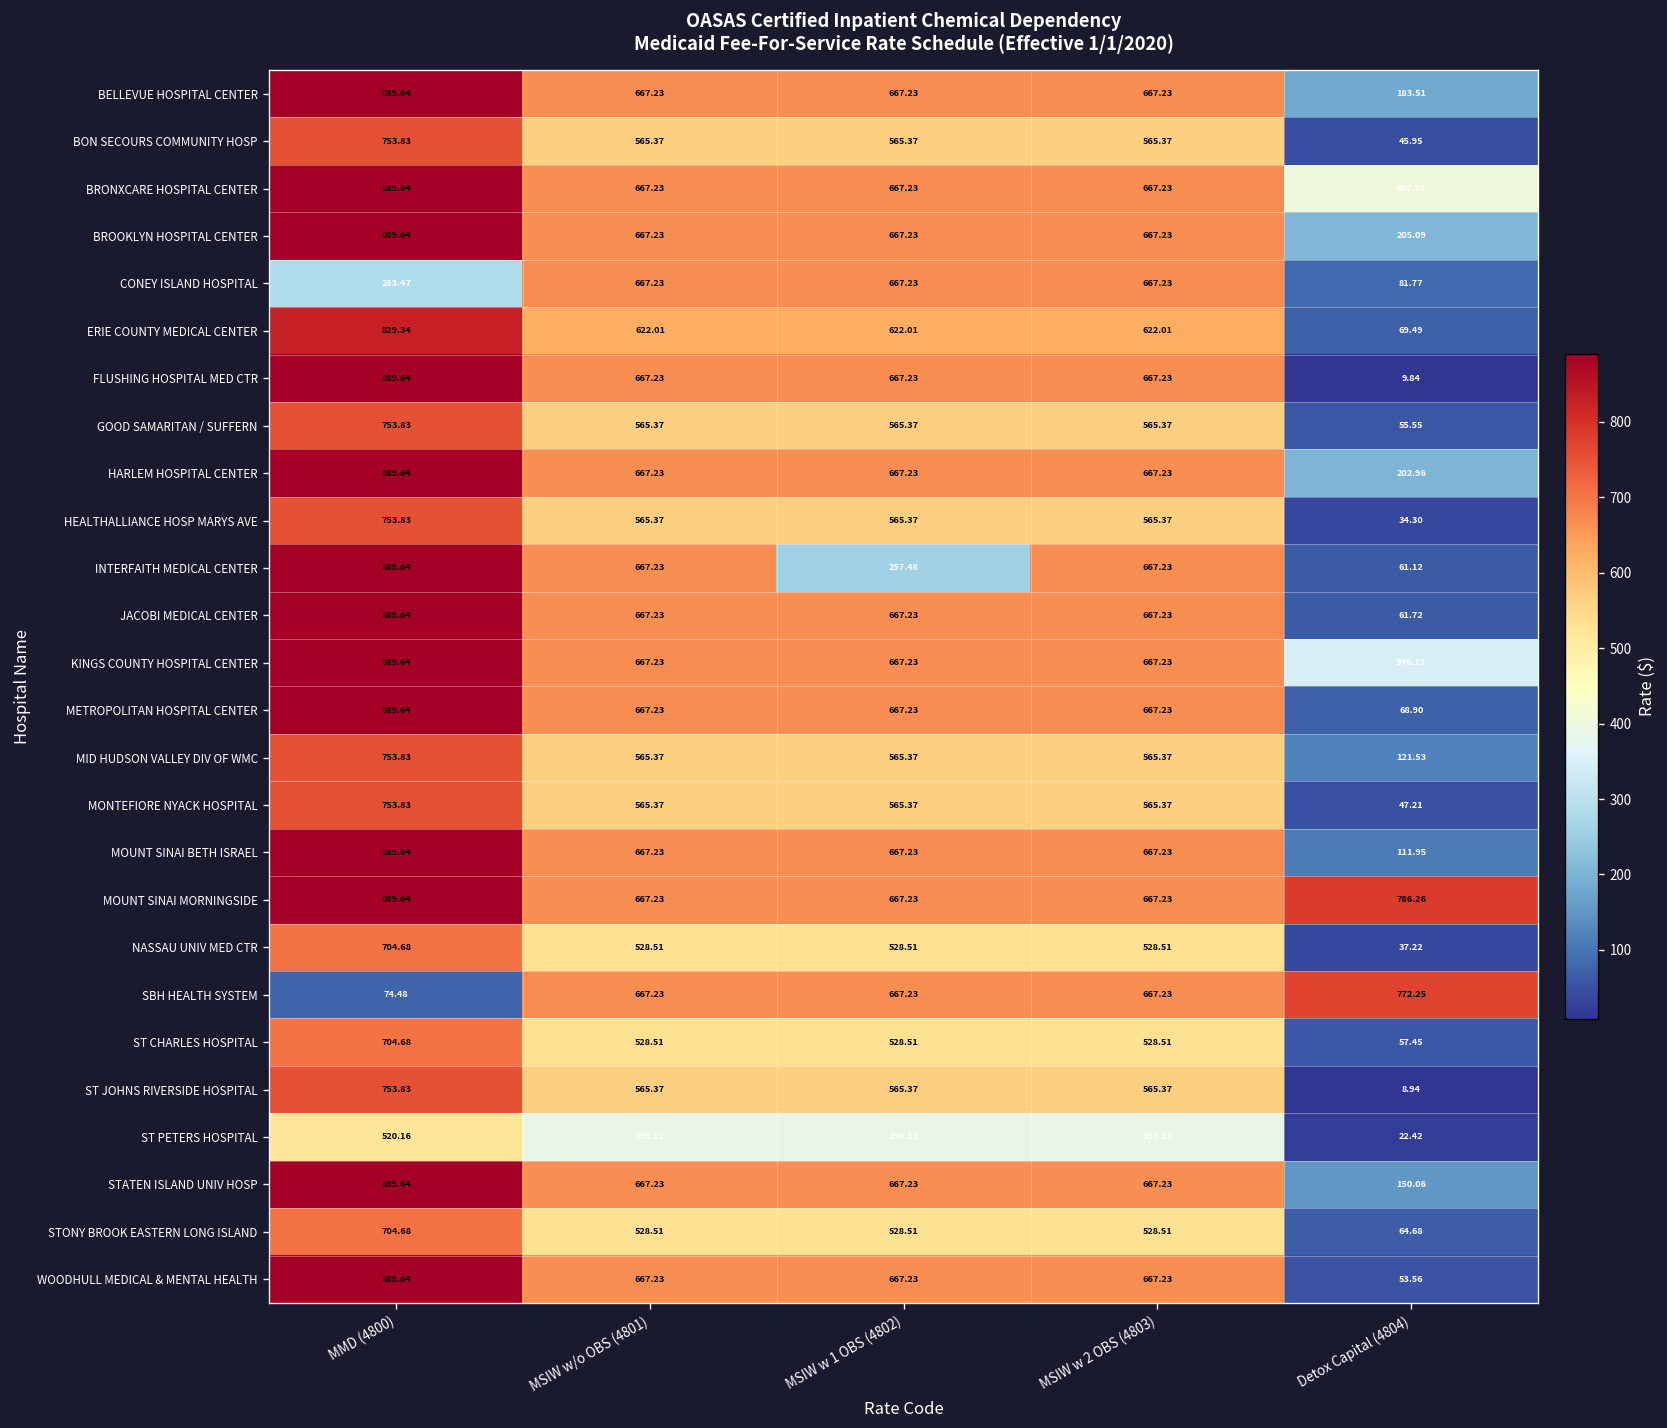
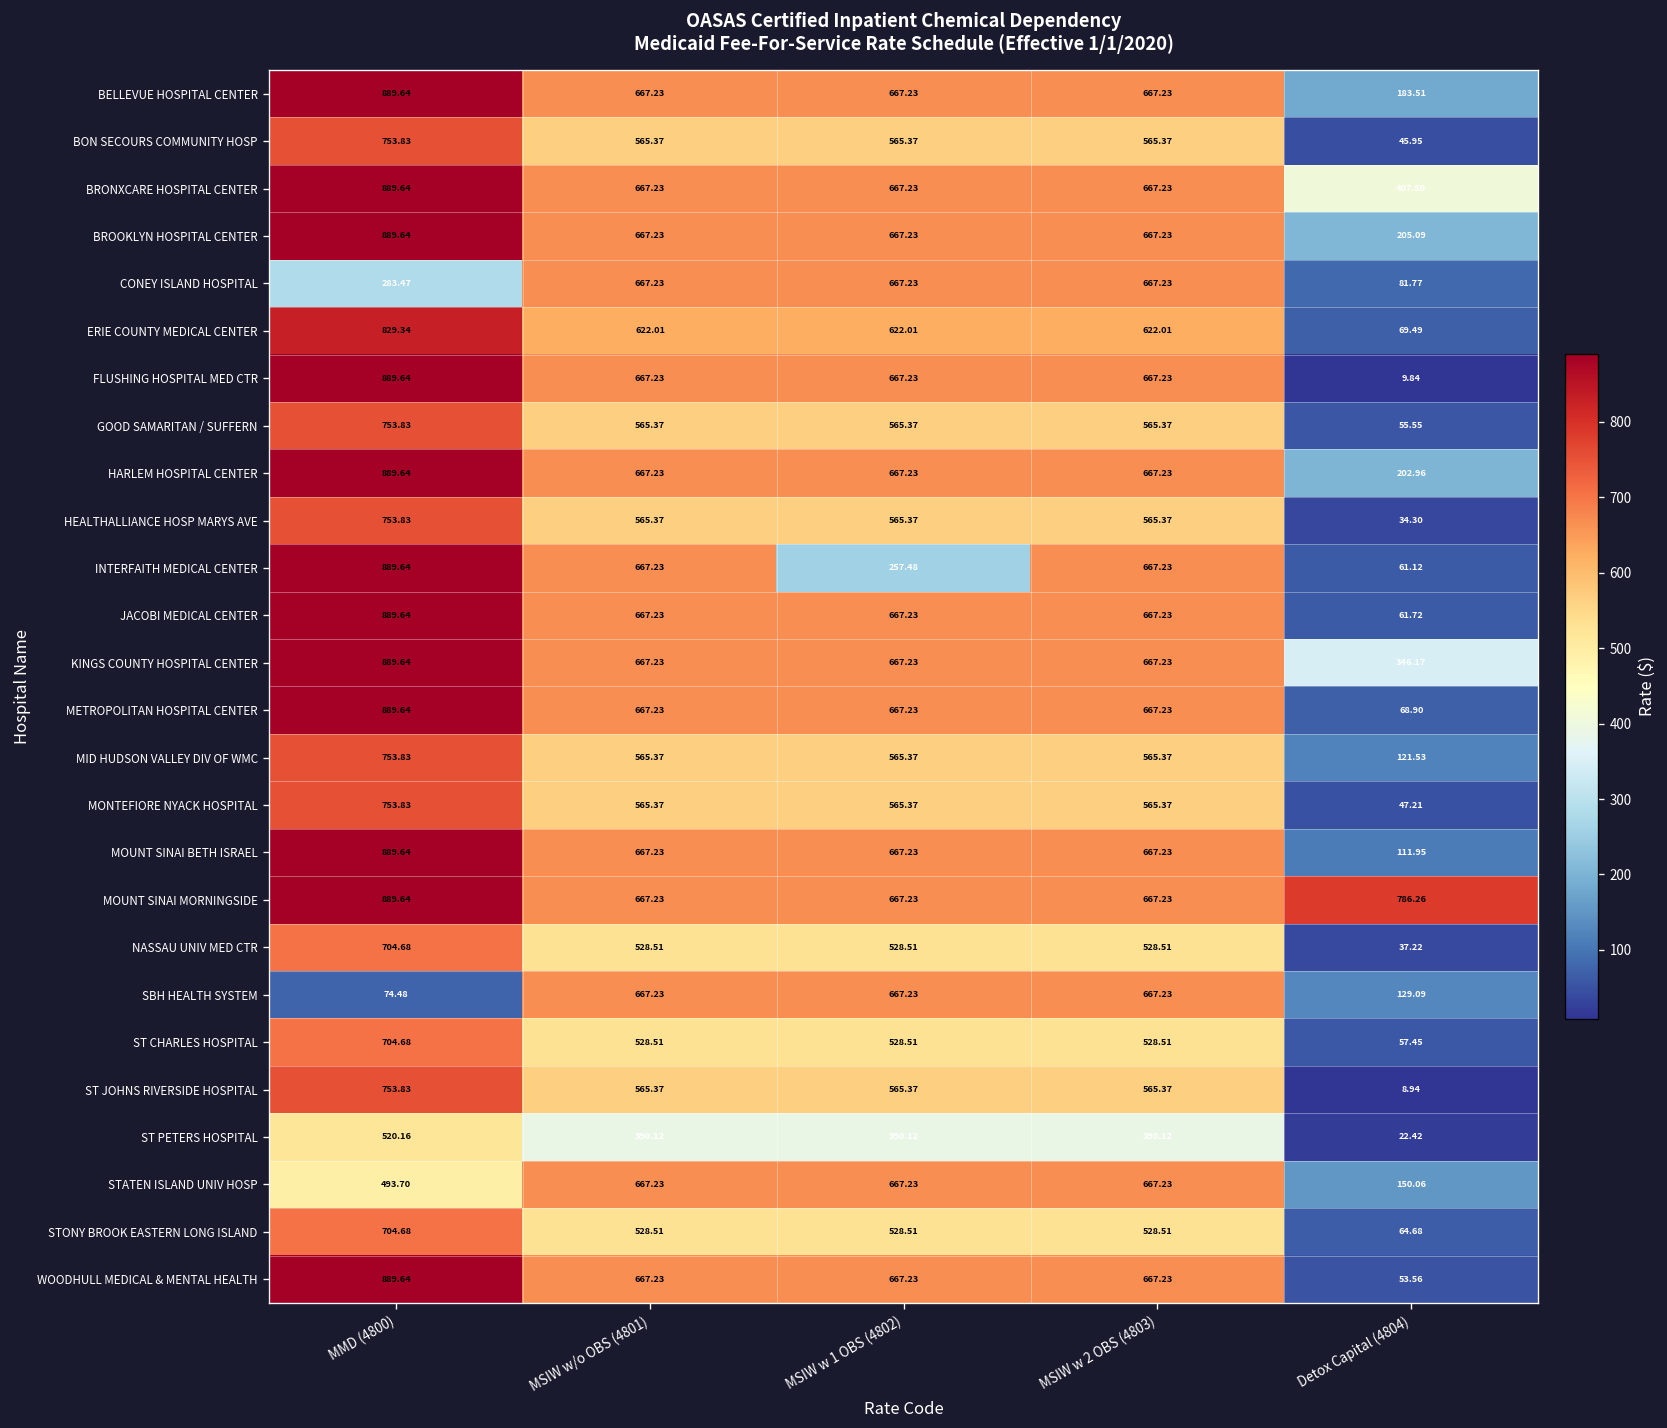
  {
    "BELLEVUE HOSPITAL CENTER": {
      "MMD (4800)": 889.64,
      "MSIW w/o OBS (4801)": 667.23,
      "MSIW w 1 OBS (4802)": 667.23,
      "MSIW w 2 OBS (4803)": 667.23,
      "Detox Capital (4804)": 183.51
    },
    "BON SECOURS COMMUNITY HOSP": {
      "MMD (4800)": 753.83,
      "MSIW w/o OBS (4801)": 565.37,
      "MSIW w 1 OBS (4802)": 565.37,
      "MSIW w 2 OBS (4803)": 565.37,
      "Detox Capital (4804)": 45.95
    },
    "BRONXCARE HOSPITAL CENTER": {
      "MMD (4800)": 889.64,
      "MSIW w/o OBS (4801)": 667.23,
      "MSIW w 1 OBS (4802)": 667.23,
      "MSIW w 2 OBS (4803)": 667.23
    },
    "BROOKLYN HOSPITAL CENTER": {
      "MMD (4800)": 889.64,
      "MSIW w/o OBS (4801)": 667.23,
      "MSIW w 1 OBS (4802)": 667.23,
      "MSIW w 2 OBS (4803)": 667.23,
      "Detox Capital (4804)": 205.09
    },
    "CONEY ISLAND HOSPITAL": {
      "MMD (4800)": 283.47,
      "MSIW w/o OBS (4801)": 667.23,
      "MSIW w 1 OBS (4802)": 667.23,
      "MSIW w 2 OBS (4803)": 667.23,
      "Detox Capital (4804)": 81.77
    },
    "ERIE COUNTY MEDICAL CENTER": {
      "MMD (4800)": 829.34,
      "MSIW w/o OBS (4801)": 622.01,
      "MSIW w 1 OBS (4802)": 622.01,
      "MSIW w 2 OBS (4803)": 622.01,
      "Detox Capital (4804)": 69.49
    },
    "FLUSHING HOSPITAL MED CTR": {
      "MMD (4800)": 889.64,
      "MSIW w/o OBS (4801)": 667.23,
      "MSIW w 1 OBS (4802)": 667.23,
      "MSIW w 2 OBS (4803)": 667.23,
      "Detox Capital (4804)": 9.84
    },
    "GOOD SAMARITAN / SUFFERN": {
      "MMD (4800)": 753.83,
      "MSIW w/o OBS (4801)": 565.37,
      "MSIW w 1 OBS (4802)": 565.37,
      "MSIW w 2 OBS (4803)": 565.37,
      "Detox Capital (4804)": 55.55
    },
    "HARLEM HOSPITAL CENTER": {
      "MMD (4800)": 889.64,
      "MSIW w/o OBS (4801)": 667.23,
      "MSIW w 1 OBS (4802)": 667.23,
      "MSIW w 2 OBS (4803)": 667.23,
      "Detox Capital (4804)": 202.96
    },
    "HEALTHALLIANCE HOSP MARYS AVE": {
      "MMD (4800)": 753.83,
      "MSIW w/o OBS (4801)": 565.37,
      "MSIW w 1 OBS (4802)": 565.37,
      "MSIW w 2 OBS (4803)": 565.37,
      "Detox Capital (4804)": 34.30
    },
    "INTERFAITH MEDICAL CENTER": {
      "MMD (4800)": 889.64,
      "MSIW w/o OBS (4801)": 667.23,
      "MSIW w 1 OBS (4802)": 257.48,
      "MSIW w 2 OBS (4803)": 667.23,
      "Detox Capital (4804)": 61.12
    },
    "JACOBI MEDICAL CENTER": {
      "MMD (4800)": 889.64,
      "MSIW w/o OBS (4801)": 667.23,
      "MSIW w 1 OBS (4802)": 667.23,
      "MSIW w 2 OBS (4803)": 667.23,
      "Detox Capital (4804)": 61.72
    },
    "KINGS COUNTY HOSPITAL CENTER": {
      "MMD (4800)": 889.64,
      "MSIW w/o OBS (4801)": 667.23,
      "MSIW w 1 OBS (4802)": 667.23,
      "MSIW w 2 OBS (4803)": 667.23
    },
    "METROPOLITAN HOSPITAL CENTER": {
      "MMD (4800)": 889.64,
      "MSIW w/o OBS (4801)": 667.23,
      "MSIW w 1 OBS (4802)": 667.23,
      "MSIW w 2 OBS (4803)": 667.23,
      "Detox Capital (4804)": 68.90
    },
    "MID HUDSON VALLEY DIV OF WMC": {
      "MMD (4800)": 753.83,
      "MSIW w/o OBS (4801)": 565.37,
      "MSIW w 1 OBS (4802)": 565.37,
      "MSIW w 2 OBS (4803)": 565.37,
      "Detox Capital (4804)": 121.53
    },
    "MONTEFIORE NYACK HOSPITAL": {
      "MMD (4800)": 753.83,
      "MSIW w/o OBS (4801)": 565.37,
      "MSIW w 1 OBS (4802)": 565.37,
      "MSIW w 2 OBS (4803)": 565.37,
      "Detox Capital (4804)": 47.21
    },
    "MOUNT SINAI BETH ISRAEL": {
      "MMD (4800)": 889.64,
      "MSIW w/o OBS (4801)": 667.23,
      "MSIW w 1 OBS (4802)": 667.23,
      "MSIW w 2 OBS (4803)": 667.23,
      "Detox Capital (4804)": 111.95
    },
    "MOUNT SINAI MORNINGSIDE": {
      "MMD (4800)": 889.64,
      "MSIW w/o OBS (4801)": 667.23,
      "MSIW w 1 OBS (4802)": 667.23,
      "MSIW w 2 OBS (4803)": 667.23,
      "Detox Capital (4804)": 786.26
    },
    "NASSAU UNIV MED CTR": {
      "MMD (4800)": 704.68,
      "MSIW w/o OBS (4801)": 528.51,
      "MSIW w 1 OBS (4802)": 528.51,
      "MSIW w 2 OBS (4803)": 528.51,
      "Detox Capital (4804)": 37.22
    },
    "SBH HEALTH SYSTEM": {
      "MMD (4800)": 74.48,
      "MSIW w/o OBS (4801)": 667.23,
      "MSIW w 1 OBS (4802)": 667.23,
      "MSIW w 2 OBS (4803)": 667.23,
-     "Detox Capital (4804)": 772.25
+     "Detox Capital (4804)": 129.09
    },
    "ST CHARLES HOSPITAL": {
      "MMD (4800)": 704.68,
      "MSIW w/o OBS (4801)": 528.51,
      "MSIW w 1 OBS (4802)": 528.51,
      "MSIW w 2 OBS (4803)": 528.51,
      "Detox Capital (4804)": 57.45
    },
    "ST JOHNS RIVERSIDE HOSPITAL": {
      "MMD (4800)": 753.83,
      "MSIW w/o OBS (4801)": 565.37,
      "MSIW w 1 OBS (4802)": 565.37,
      "MSIW w 2 OBS (4803)": 565.37,
      "Detox Capital (4804)": 8.94
    },
    "ST PETERS HOSPITAL": {
      "MMD (4800)": 520.16,
      "Detox Capital (4804)": 22.42
    },
    "STATEN ISLAND UNIV HOSP": {
-     "MMD (4800)": 889.64,
+     "MMD (4800)": 493.70,
      "MSIW w/o OBS (4801)": 667.23,
      "MSIW w 1 OBS (4802)": 667.23,
      "MSIW w 2 OBS (4803)": 667.23,
      "Detox Capital (4804)": 150.06
    },
    "STONY BROOK EASTERN LONG ISLAND": {
      "MMD (4800)": 704.68,
      "MSIW w/o OBS (4801)": 528.51,
      "MSIW w 1 OBS (4802)": 528.51,
      "MSIW w 2 OBS (4803)": 528.51,
      "Detox Capital (4804)": 64.68
    },
    "WOODHULL MEDICAL & MENTAL HEALTH": {
      "MMD (4800)": 889.64,
      "MSIW w/o OBS (4801)": 667.23,
      "MSIW w 1 OBS (4802)": 667.23,
      "MSIW w 2 OBS (4803)": 667.23,
      "Detox Capital (4804)": 53.56
    }
  }
